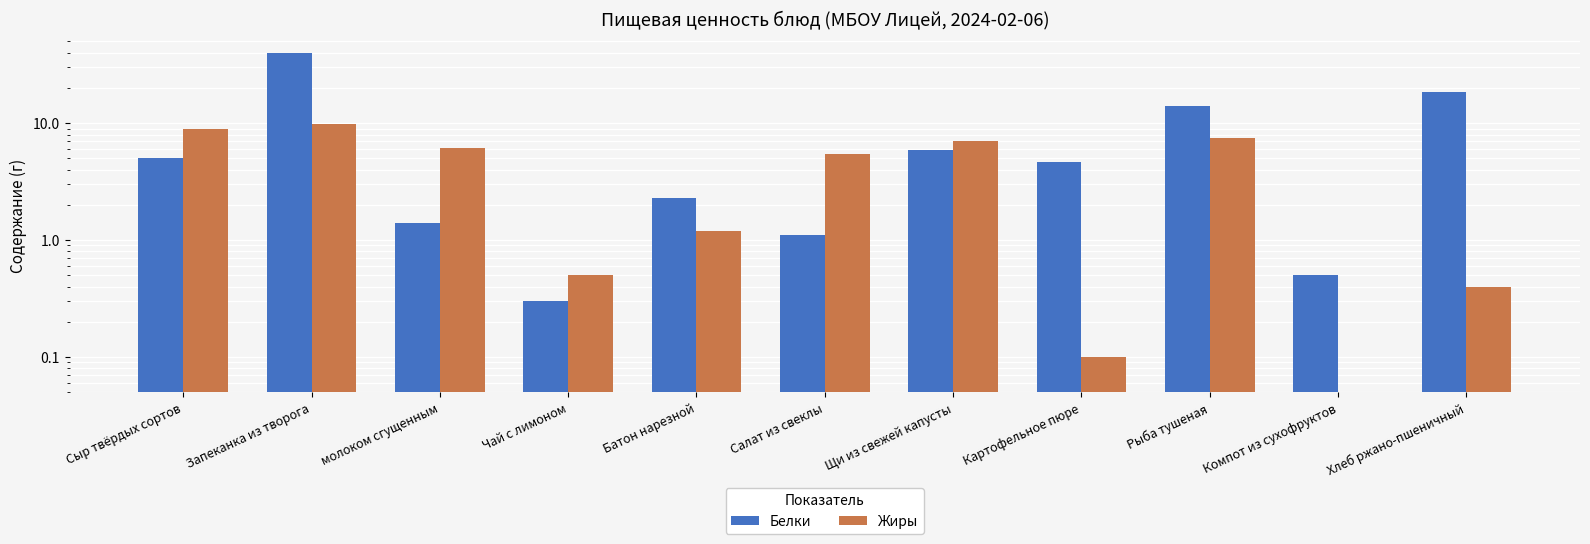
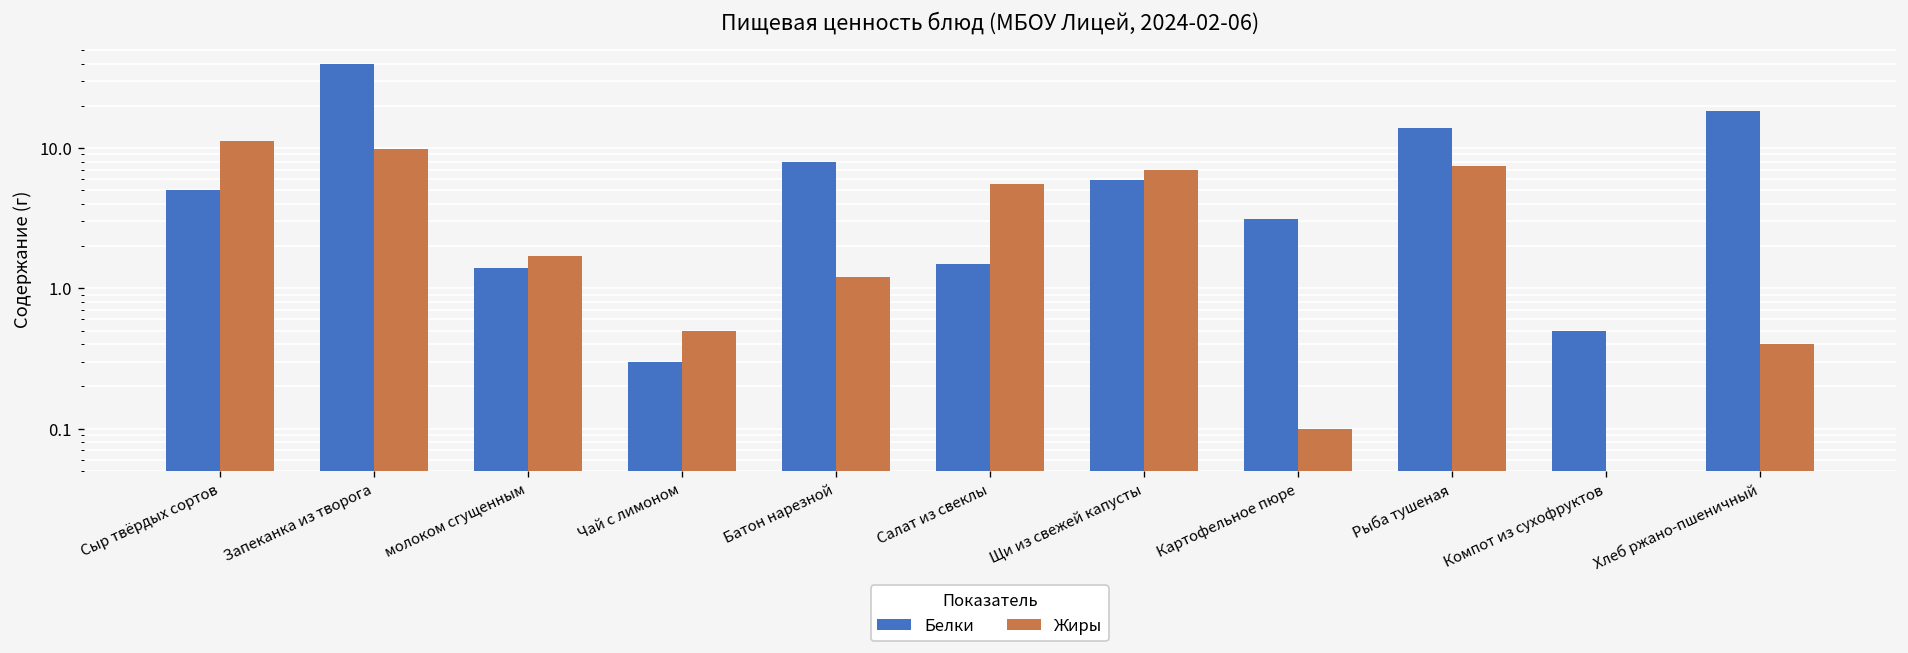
  {
    "Белки": {
      "Сыр твёрдых сортов": 5.0,
      "Запеканка из творога": 40,
      "молоком сгущенным": 1.4,
      "Чай с лимоном": 0.3,
-     "Батон нарезной": 2.3,
-     "Салат из свеклы": 1.1,
+     "Батон нарезной": 8,
+     "Салат из свеклы": 1.5,
      "Щи из свежей капусты": 6,
-     "Картофельное пюре": 4.7,
+     "Картофельное пюре": 3.1,
      "Рыба тушеная": 14,
      "Компот из сухофруктов": 0.5,
      "Хлеб ржано-пшеничный": 19
    },
    "Жиры": {
-     "Сыр твёрдых сортов": 9,
+     "Сыр твёрдых сортов": 11,
      "Запеканка из творога": 10,
-     "молоком сгущенным": 6,
+     "молоком сгущенным": 1.7,
      "Чай с лимоном": 0.5,
      "Батон нарезной": 1.2,
      "Салат из свеклы": 6,
      "Щи из свежей капусты": 7,
      "Картофельное пюре": 0.1,
      "Рыба тушеная": 7,
      "Хлеб ржано-пшеничный": 0.4
    }
  }
